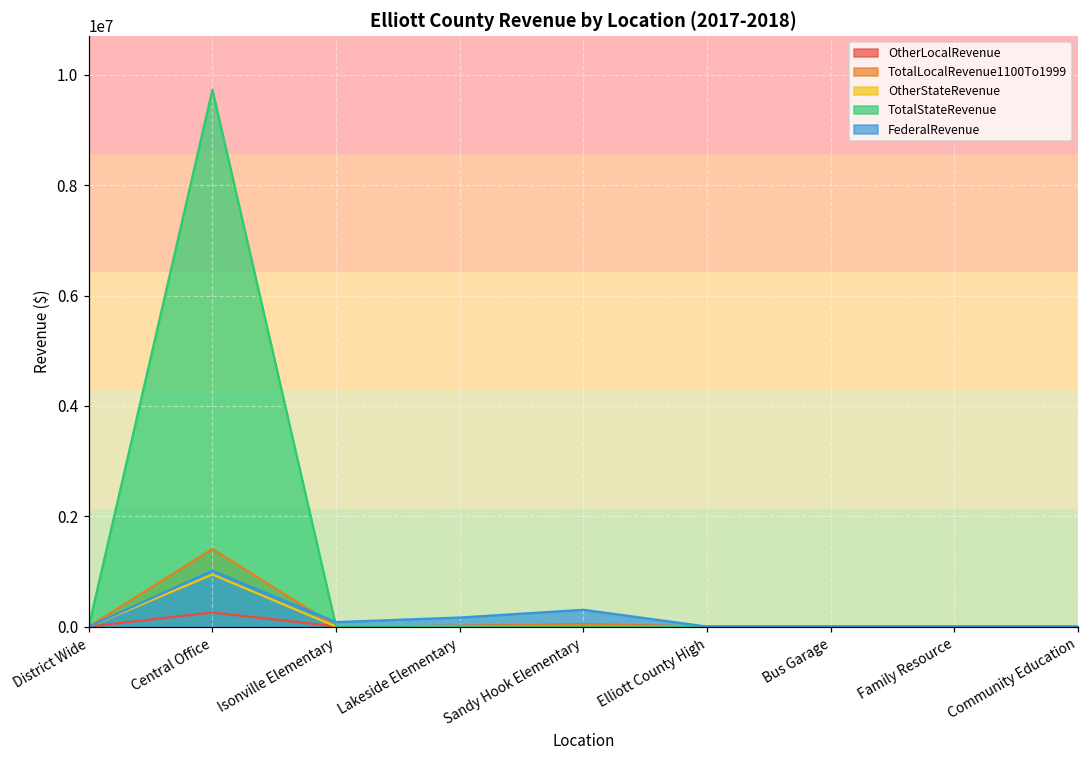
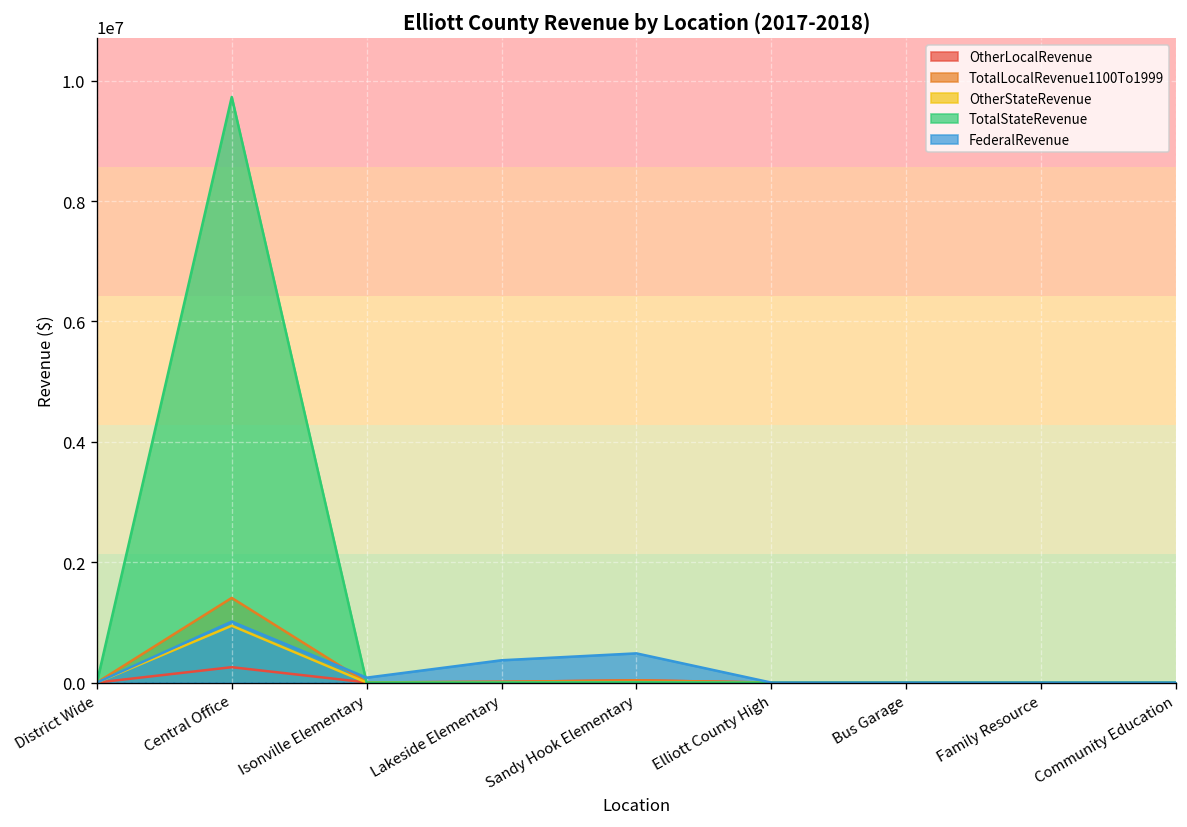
  {
    "OtherStateRevenue": {
      "Central Office": 900000
    },
    "TotalStateRevenue": {
      "Central Office": 9700000
    },
    "FederalRevenue": {
      "Central Office": 1000000,
      "Isonville Elementary": 100000,
-     "Lakeside Elementary": 200000,
-     "Sandy Hook Elementary": 300000
+     "Lakeside Elementary": 400000,
+     "Sandy Hook Elementary": 500000
    }
  }
